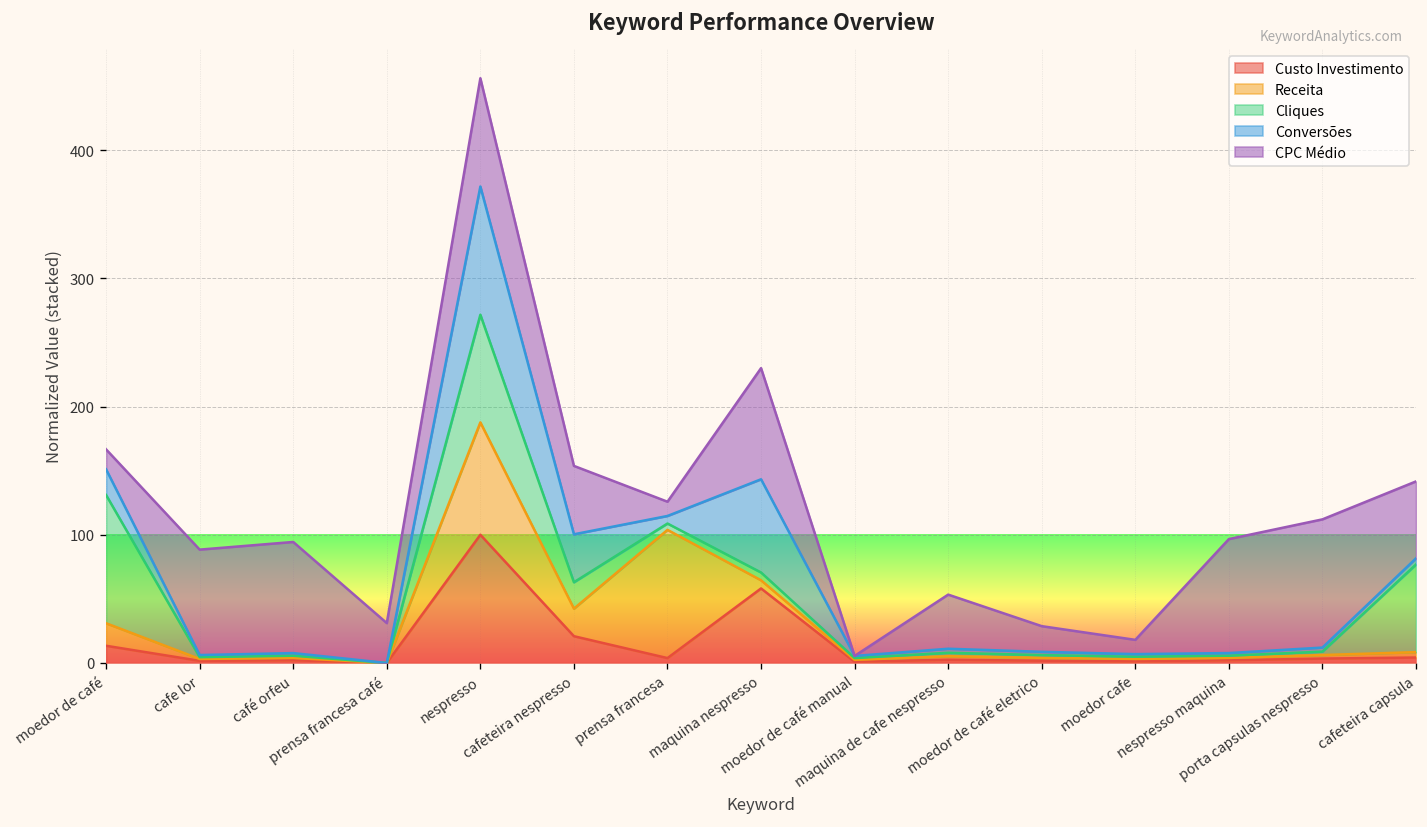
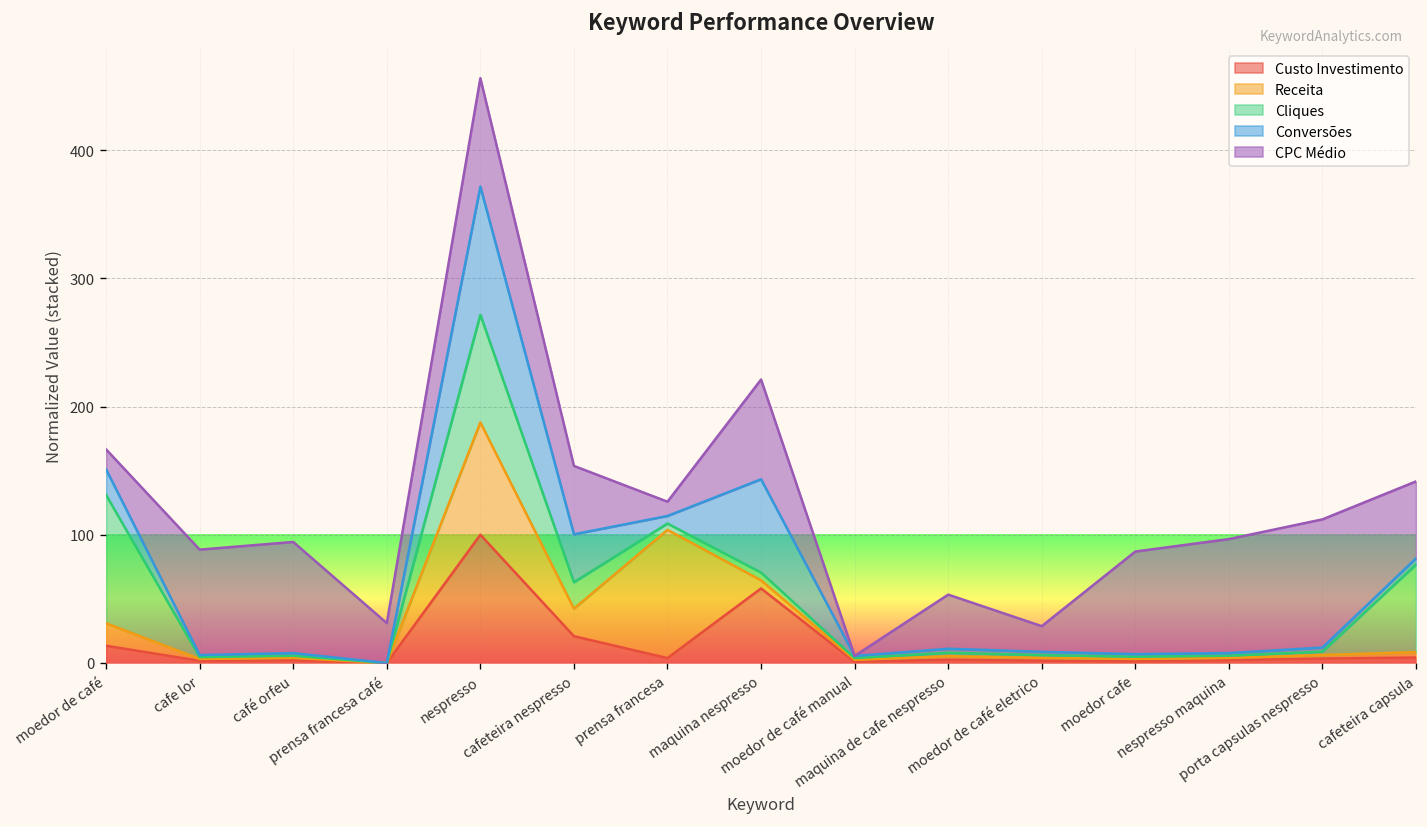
  {
    "Custo Investimento": {
      "moedor de café": 13,
      "nespresso": 100,
      "cafeteira nespresso": 21,
      "prensa francesa": 4,
      "maquina nespresso": 58,
      "maquina de cafe nespresso": 3,
      "porta capsulas nespresso": 3,
      "cafeteira capsula": 4
    },
    "Receita": {
      "moedor de café": 18,
      "nespresso": 88,
      "cafeteira nespresso": 21,
      "prensa francesa": 100,
      "maquina nespresso": 6,
      "maquina de cafe nespresso": 3,
      "porta capsulas nespresso": 3,
      "cafeteira capsula": 4
    },
    "Cliques": {
      "moedor de café": 100,
      "nespresso": 84,
      "cafeteira nespresso": 21,
      "prensa francesa": 5,
      "maquina nespresso": 6,
      "maquina de cafe nespresso": 3,
      "porta capsulas nespresso": 3,
      "cafeteira capsula": 68
    },
    "Conversões": {
      "moedor de café": 20,
      "nespresso": 100,
      "cafeteira nespresso": 37,
      "prensa francesa": 6,
      "maquina nespresso": 73,
      "maquina de cafe nespresso": 3,
      "moedor de café eletrico": 3,
      "porta capsulas nespresso": 3,
      "cafeteira capsula": 5
    },
    "CPC Médio": {
      "moedor de café": 16,
      "cafe lor": 82,
      "café orfeu": 87,
      "prensa francesa café": 31,
      "nespresso": 84,
      "cafeteira nespresso": 53,
      "prensa francesa": 11,
-     "maquina nespresso": 87,
+     "maquina nespresso": 78,
      "maquina de cafe nespresso": 42,
      "moedor de café eletrico": 20,
-     "moedor cafe": 11,
+     "moedor cafe": 80,
      "nespresso maquina": 89,
      "porta capsulas nespresso": 100,
      "cafeteira capsula": 60
    }
  }
